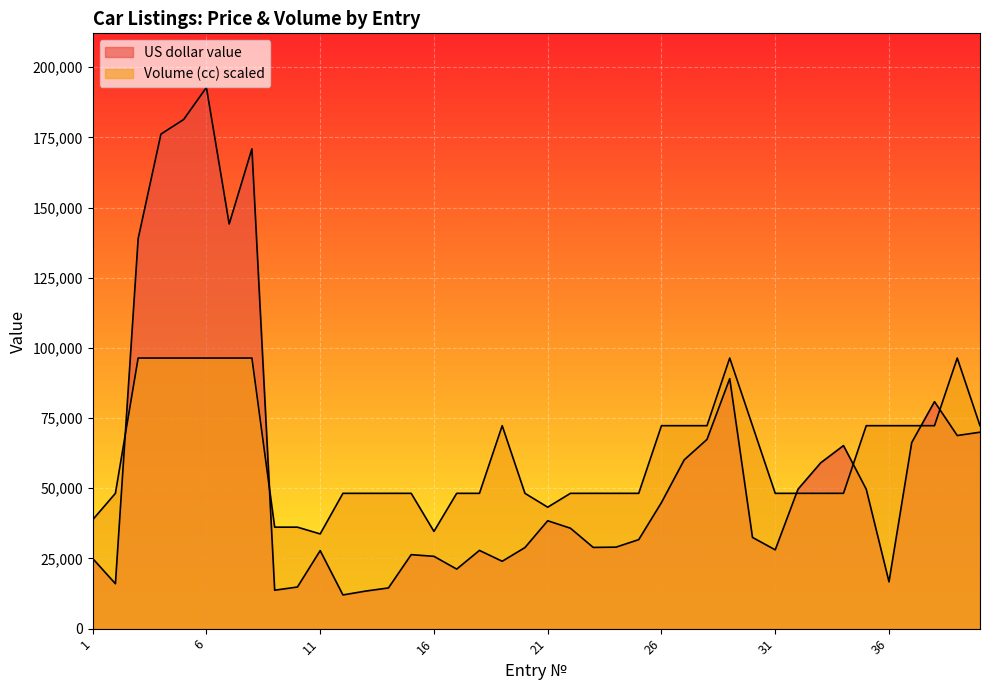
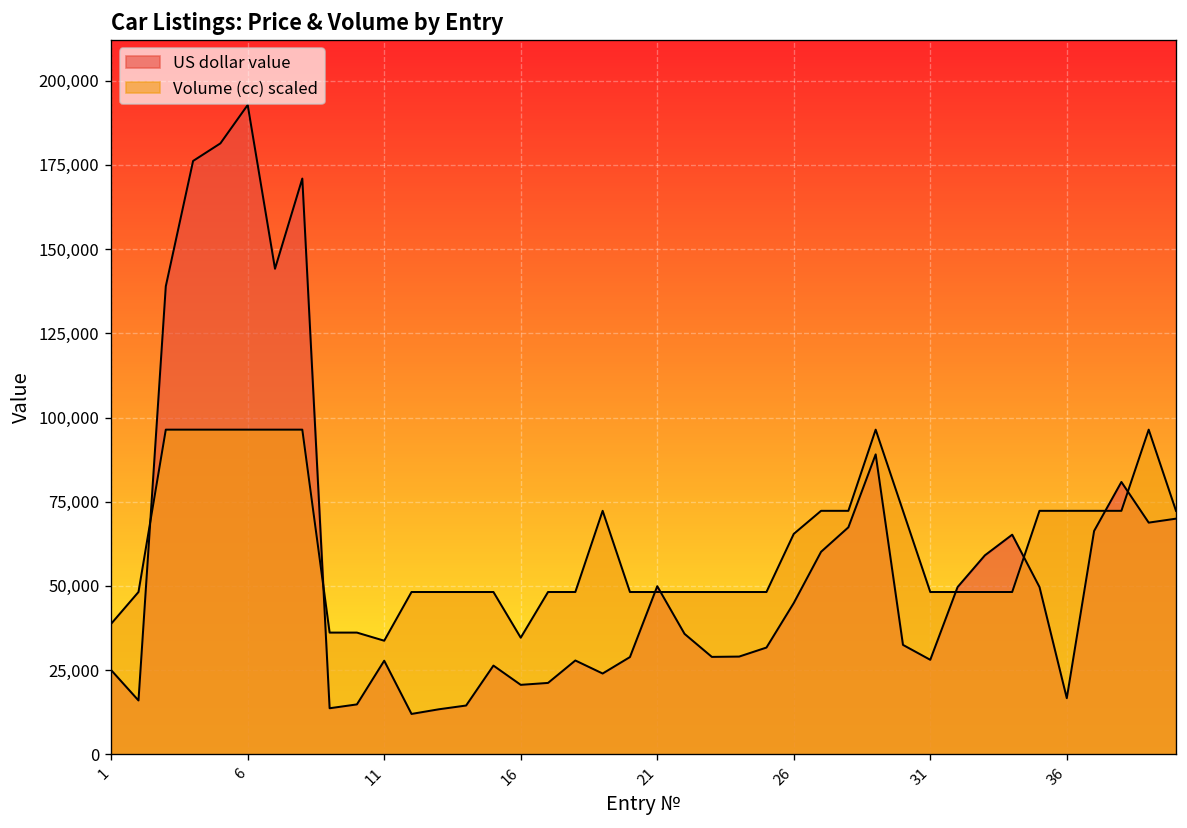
  {
    "US dollar value": {
      "1": "25,000",
      "6": "193,000",
      "11": "28,000",
-     "16": "26,000",
-     "21": "38,000",
+     "16": "21,000",
+     "21": "50,000",
      "26": "45,000",
      "31": "28,000",
      "36": "17,000"
    },
    "Volume (cc) scaled": {
      "1": "39,000",
      "6": "96,000",
      "11": "34,000",
      "16": "35,000",
-     "21": "43,000",
-     "26": "72,000",
+     "21": "48,000",
+     "26": "65,000",
      "31": "48,000",
      "36": "72,000"
    }
  }
